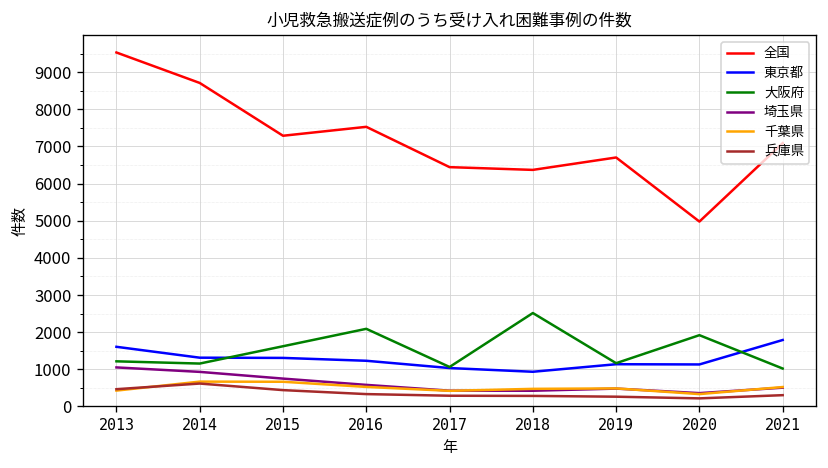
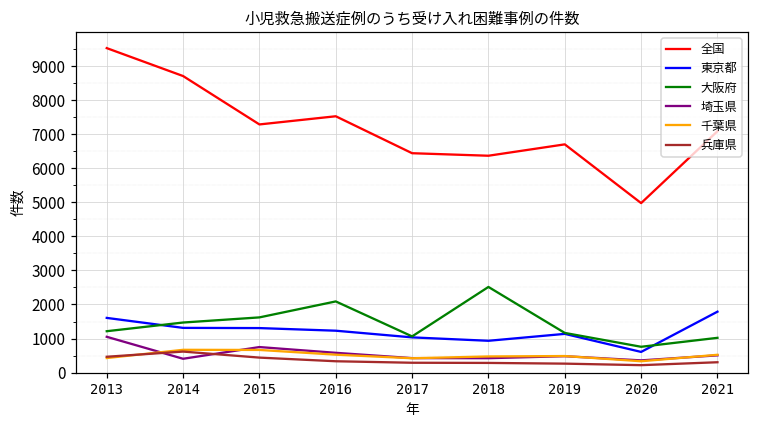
  {
    "全国": {
      "2013": 9500,
      "2014": 8700,
      "2015": 7300,
      "2016": 7500,
      "2017": 6400,
      "2018": 6400,
      "2019": 6700,
      "2020": 5000
    },
    "東京都": {
      "2013": 1600,
      "2014": 1300,
      "2015": 1300,
      "2016": 1200,
      "2018": 900,
-     "2020": 1100,
+     "2020": 600,
      "2021": 1800
    },
    "大阪府": {
      "2013": 1200,
-     "2014": 1200,
+     "2014": 1500,
      "2015": 1600,
      "2016": 2100,
      "2018": 2500,
-     "2020": 1900,
+     "2020": 800,
      "2021": 1000
    },
    "埼玉県": {
      "2013": 1100,
-     "2014": 900,
+     "2014": 400,
      "2015": 800
    },
    "千葉県": {
      "2015": 700
    },
    "兵庫県": {
      "2015": 400,
      "2016": 300,
      "2017": 300,
      "2018": 300,
      "2019": 300,
      "2020": 200,
      "2021": 300
    }
  }
